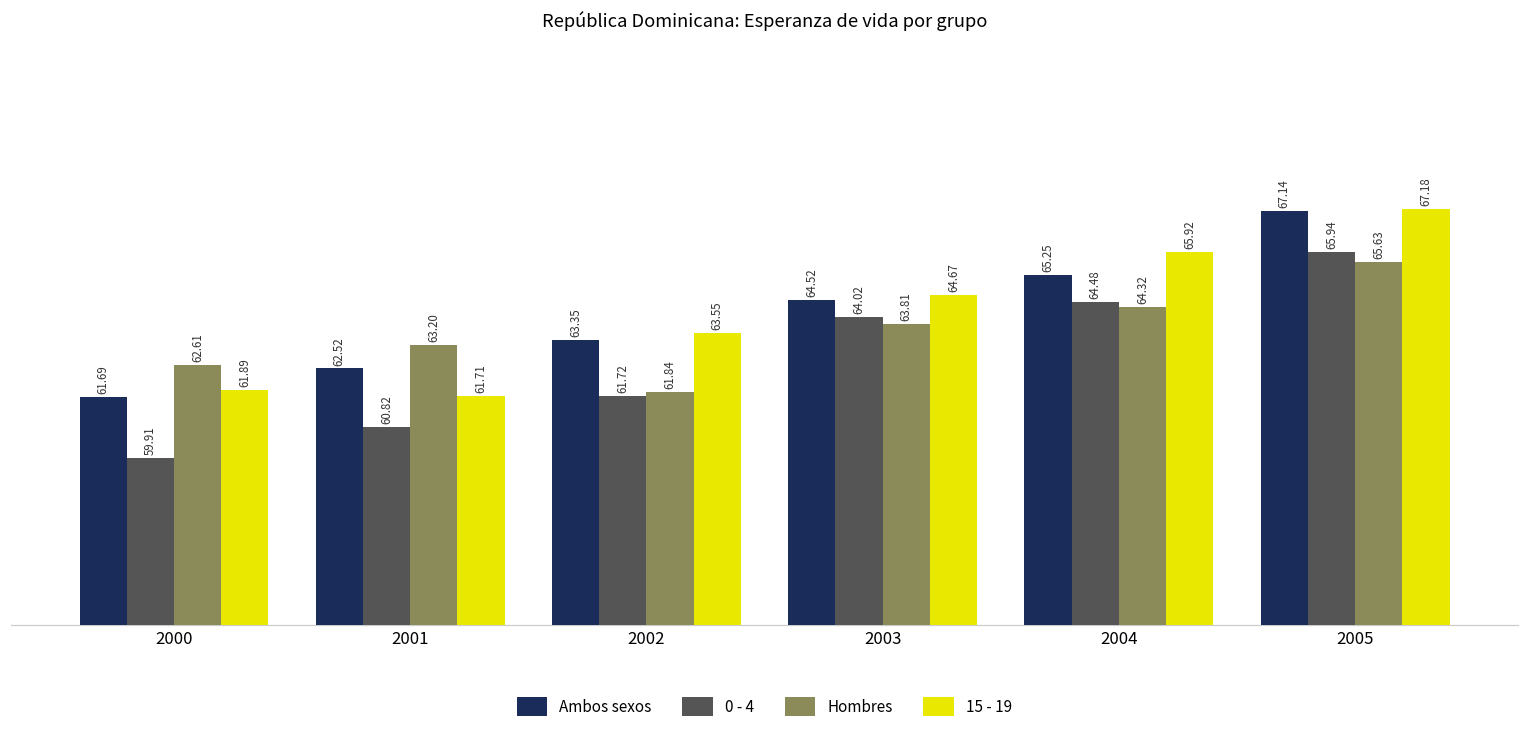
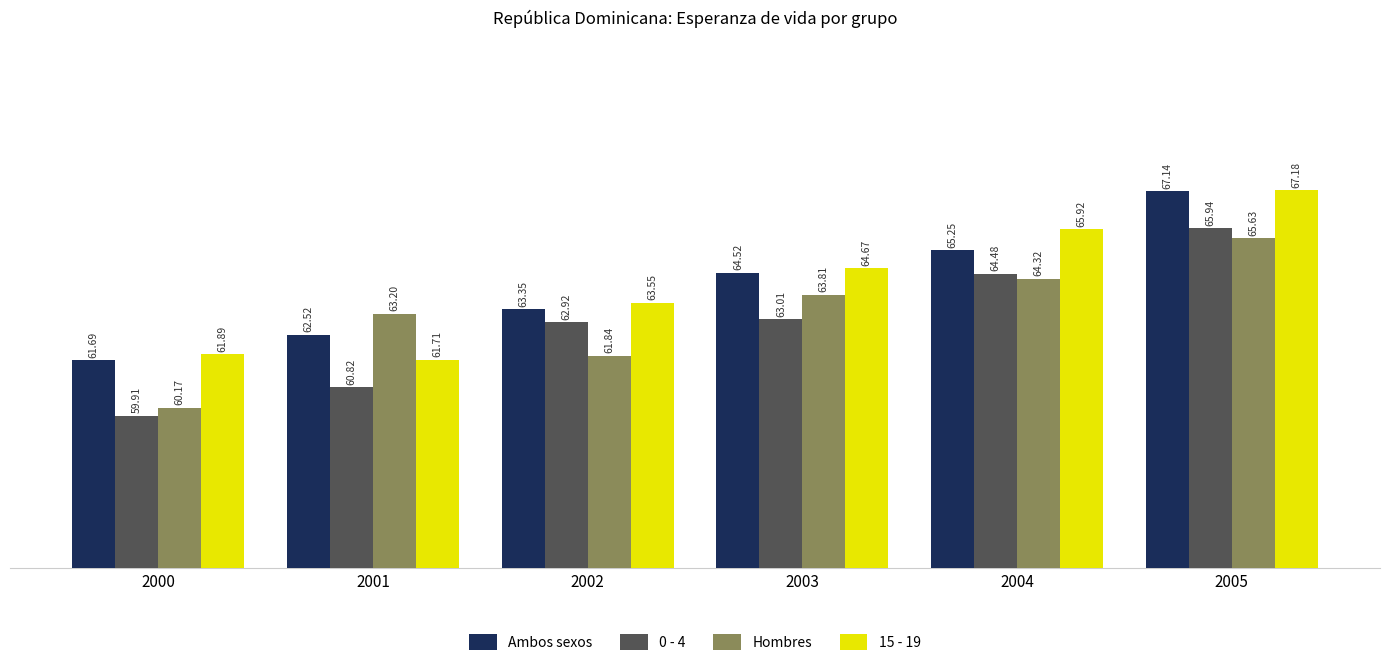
  {
    "Ambos sexos": {
      "2000": 61.69,
      "2001": 62.52,
      "2002": 63.35,
      "2003": 64.52,
      "2004": 65.25,
      "2005": 67.14
    },
    "0 - 4": {
      "2000": 59.91,
      "2001": 60.82,
-     "2002": 61.72,
-     "2003": 64.02,
+     "2002": 62.92,
+     "2003": 63.01,
      "2004": 64.48,
      "2005": 65.94
    },
    "Hombres": {
-     "2000": 62.61,
+     "2000": 60.17,
      "2001": 63.20,
      "2002": 61.84,
      "2003": 63.81,
      "2004": 64.32,
      "2005": 65.63
    },
    "15 - 19": {
      "2000": 61.89,
      "2001": 61.71,
      "2002": 63.55,
      "2003": 64.67,
      "2004": 65.92,
      "2005": 67.18
    }
  }
